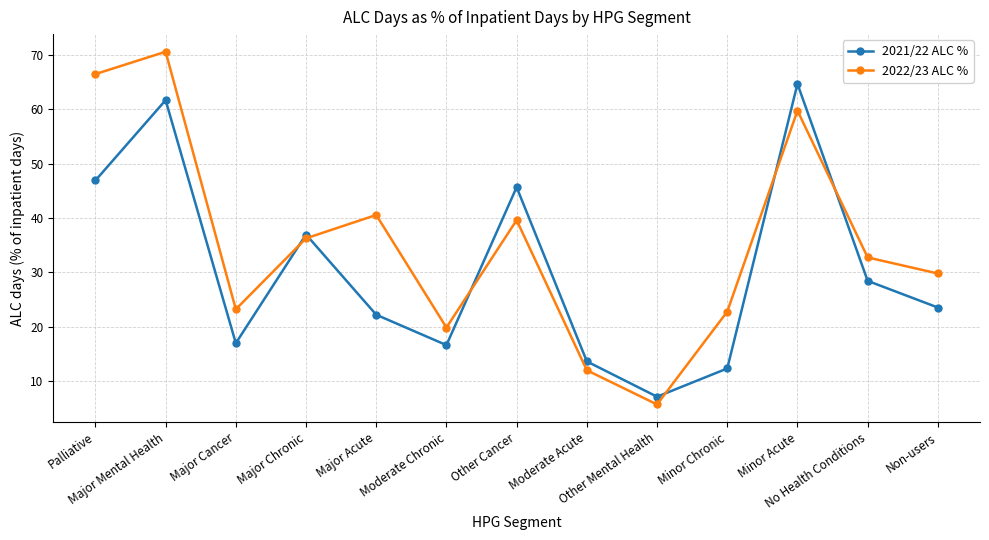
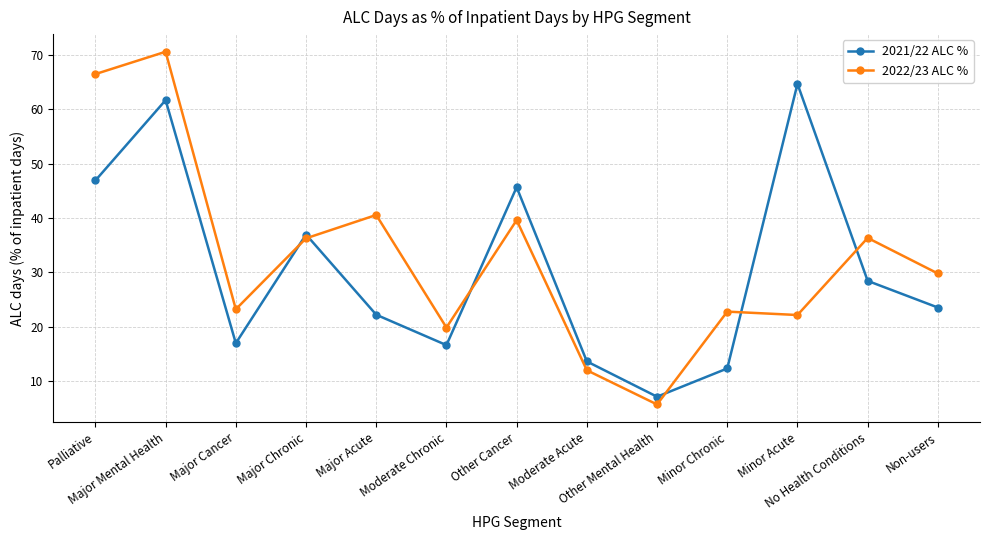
  {
    "2021/22 ALC %": {
      "Palliative": 47,
      "Major Mental Health": 62,
      "Major Cancer": 17,
      "Major Chronic": 37,
      "Major Acute": 22,
      "Moderate Chronic": 17,
      "Other Cancer": 46,
      "Moderate Acute": 14,
      "Other Mental Health": 7,
      "Minor Chronic": 12,
      "Minor Acute": 65,
      "No Health Conditions": 28,
      "Non-users": 24
    },
    "2022/23 ALC %": {
      "Palliative": 66,
      "Major Mental Health": 71,
      "Major Cancer": 23,
      "Major Chronic": 36,
      "Major Acute": 41,
      "Moderate Chronic": 20,
      "Other Cancer": 40,
      "Moderate Acute": 12,
      "Other Mental Health": 6,
      "Minor Chronic": 23,
-     "Minor Acute": 60,
-     "No Health Conditions": 33,
+     "Minor Acute": 22,
+     "No Health Conditions": 36,
      "Non-users": 30
    }
  }
